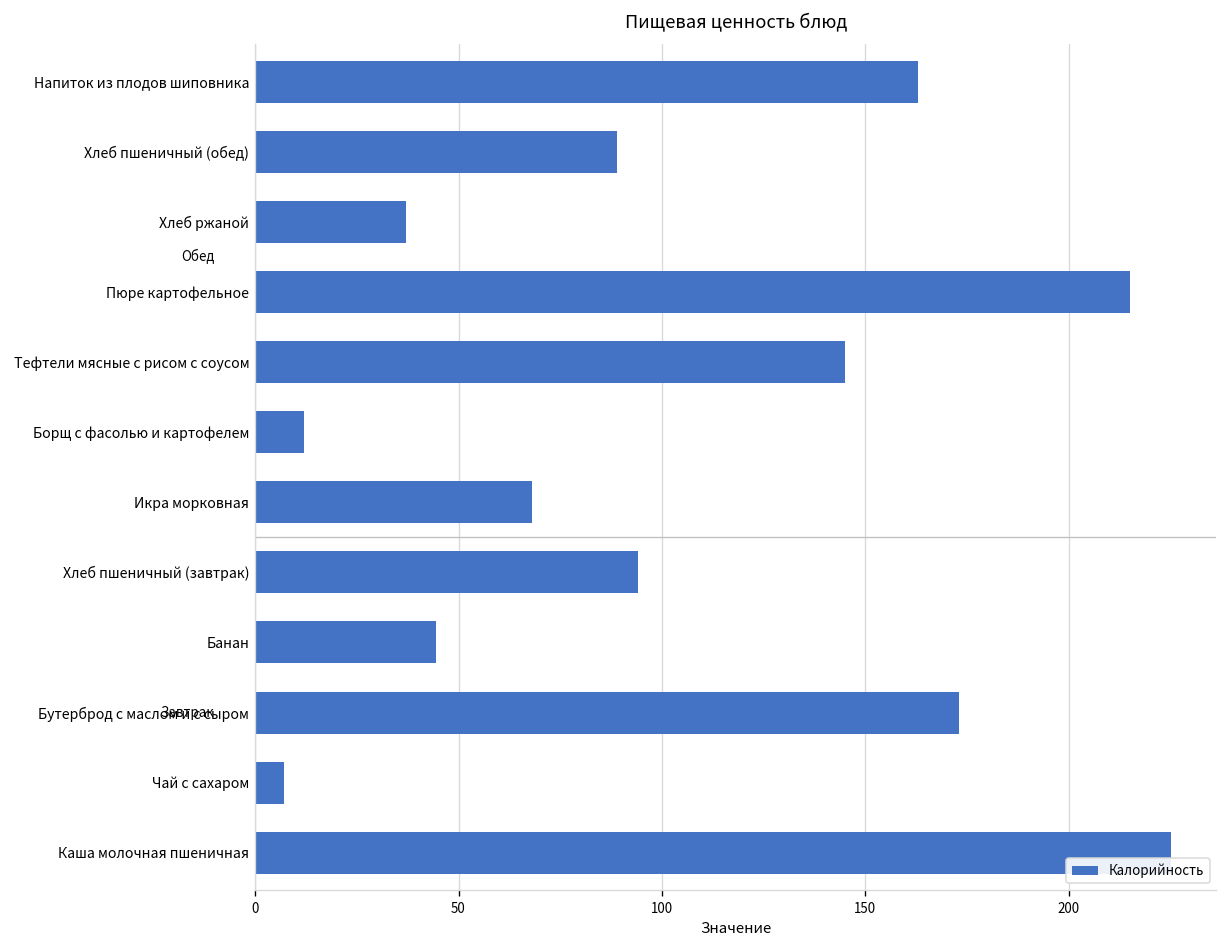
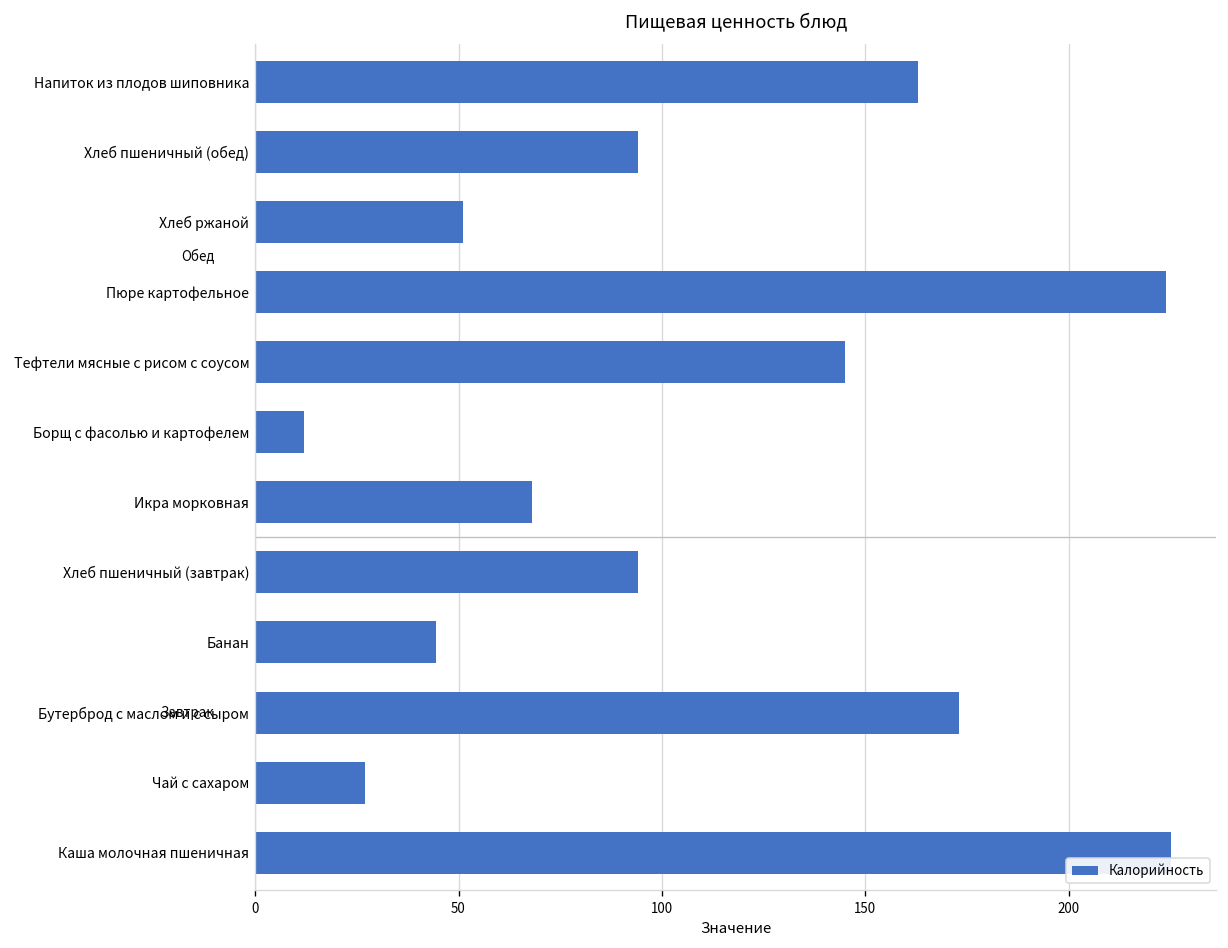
  {
    "Напиток из плодов шиповника": 163,
-   "Хлеб пшеничный (обед)": 89,
-   "Хлеб ржаной": 37,
-   "Пюре картофельное": 215,
+   "Хлеб пшеничный (обед)": 94,
+   "Хлеб ржаной": 51,
+   "Пюре картофельное": 224,
    "Тефтели мясные с рисом с соусом": 145,
    "Борщ с фасолью и картофелем": 12,
    "Икра морковная": 68,
    "Хлеб пшеничный (завтрак)": 94,
    "Банан": 44,
    "Бутерброд с маслом и с сыром": 173,
-   "Чай с сахаром": 7,
+   "Чай с сахаром": 27,
    "Каша молочная пшеничная": 225
  }
